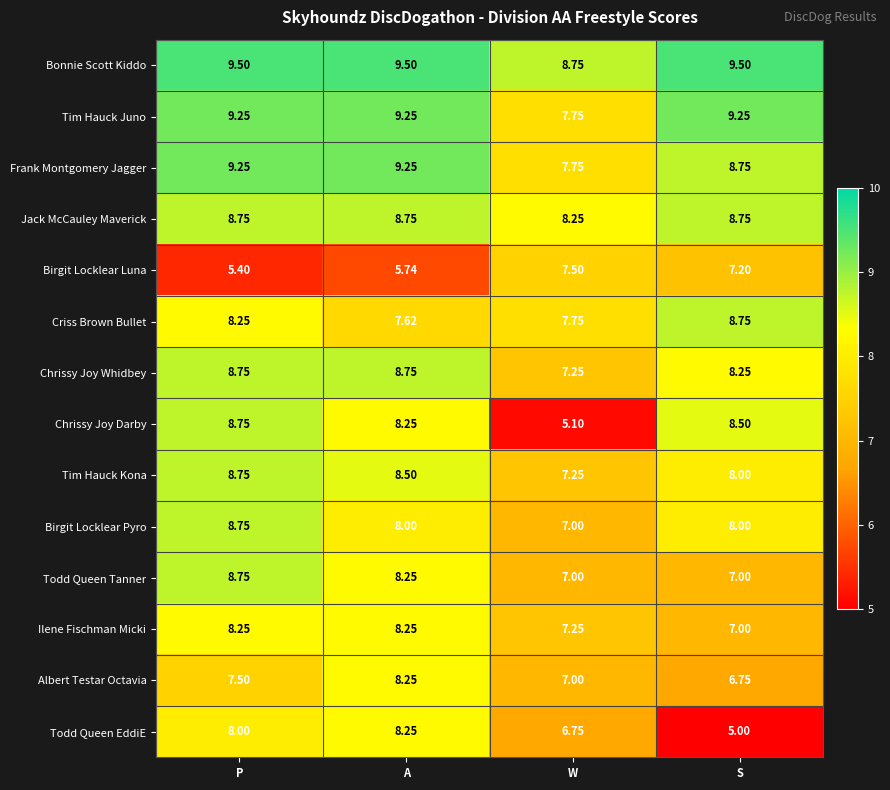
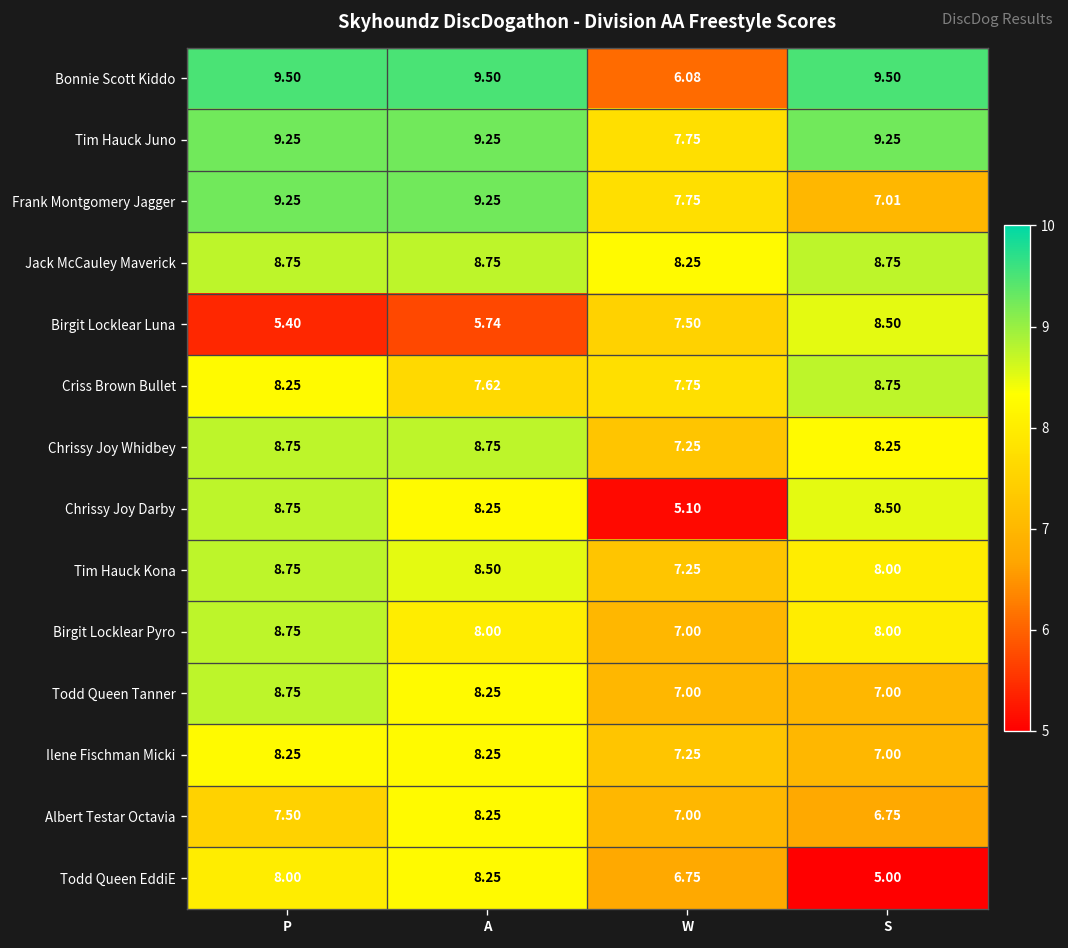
  {
    "Bonnie Scott Kiddo": {
      "P": 9.50,
      "A": 9.50,
-     "W": 8.75,
+     "W": 6.08,
      "S": 9.50
    },
    "Tim Hauck Juno": {
      "P": 9.25,
      "A": 9.25,
      "W": 7.75,
      "S": 9.25
    },
    "Frank Montgomery Jagger": {
      "P": 9.25,
      "A": 9.25,
      "W": 7.75,
-     "S": 8.75
+     "S": 7.01
    },
    "Jack McCauley Maverick": {
      "P": 8.75,
      "A": 8.75,
      "W": 8.25,
      "S": 8.75
    },
    "Birgit Locklear Luna": {
      "P": 5.40,
      "A": 5.74,
      "W": 7.50,
-     "S": 7.20
+     "S": 8.50
    },
    "Criss Brown Bullet": {
      "P": 8.25,
      "A": 7.62,
      "W": 7.75,
      "S": 8.75
    },
    "Chrissy Joy Whidbey": {
      "P": 8.75,
      "A": 8.75,
      "W": 7.25,
      "S": 8.25
    },
    "Chrissy Joy Darby": {
      "P": 8.75,
      "A": 8.25,
      "W": 5.10,
      "S": 8.50
    },
    "Tim Hauck Kona": {
      "P": 8.75,
      "A": 8.50,
      "W": 7.25,
      "S": 8.00
    },
    "Birgit Locklear Pyro": {
      "P": 8.75,
      "A": 8.00,
      "W": 7.00,
      "S": 8.00
    },
    "Todd Queen Tanner": {
      "P": 8.75,
      "A": 8.25,
      "W": 7.00,
      "S": 7.00
    },
    "Ilene Fischman Micki": {
      "P": 8.25,
      "A": 8.25,
      "W": 7.25,
      "S": 7.00
    },
    "Albert Testar Octavia": {
      "P": 7.50,
      "A": 8.25,
      "W": 7.00,
      "S": 6.75
    },
    "Todd Queen EddiE": {
      "P": 8.00,
      "A": 8.25,
      "W": 6.75,
      "S": 5.00
    }
  }
